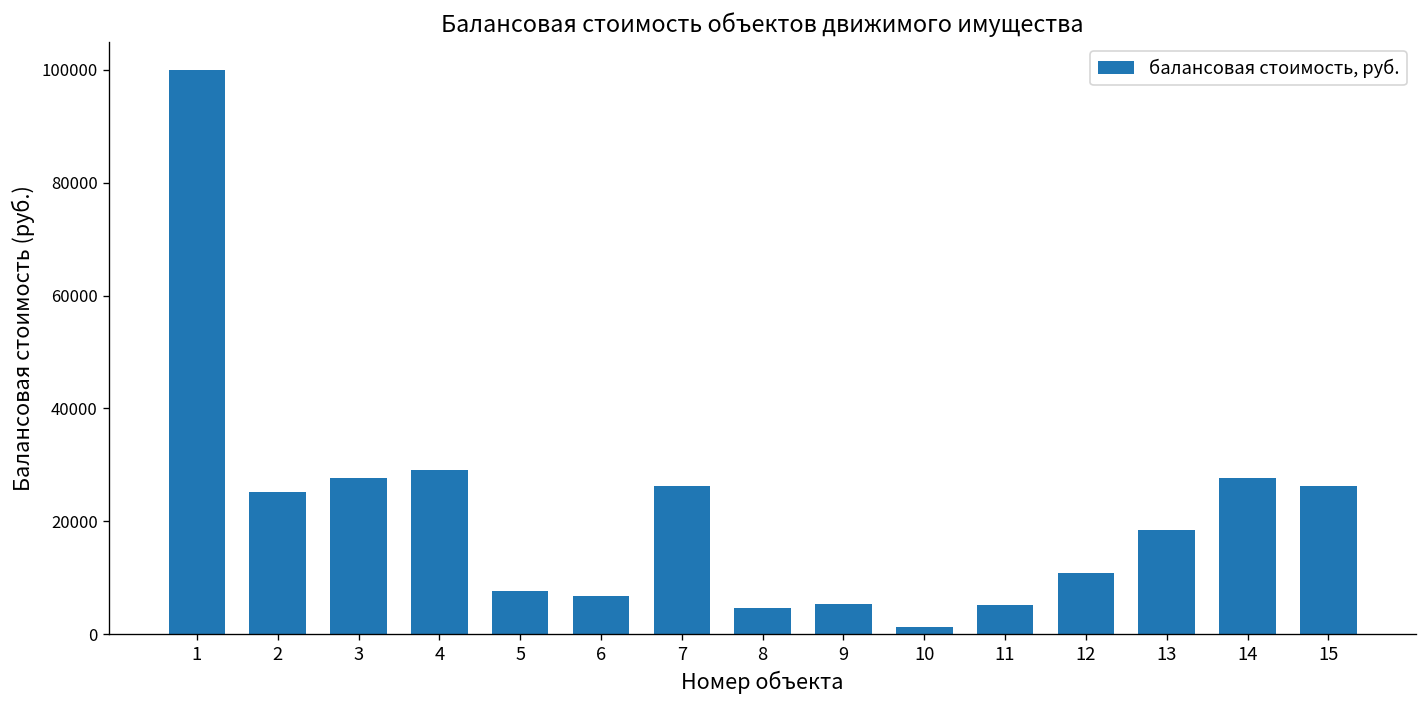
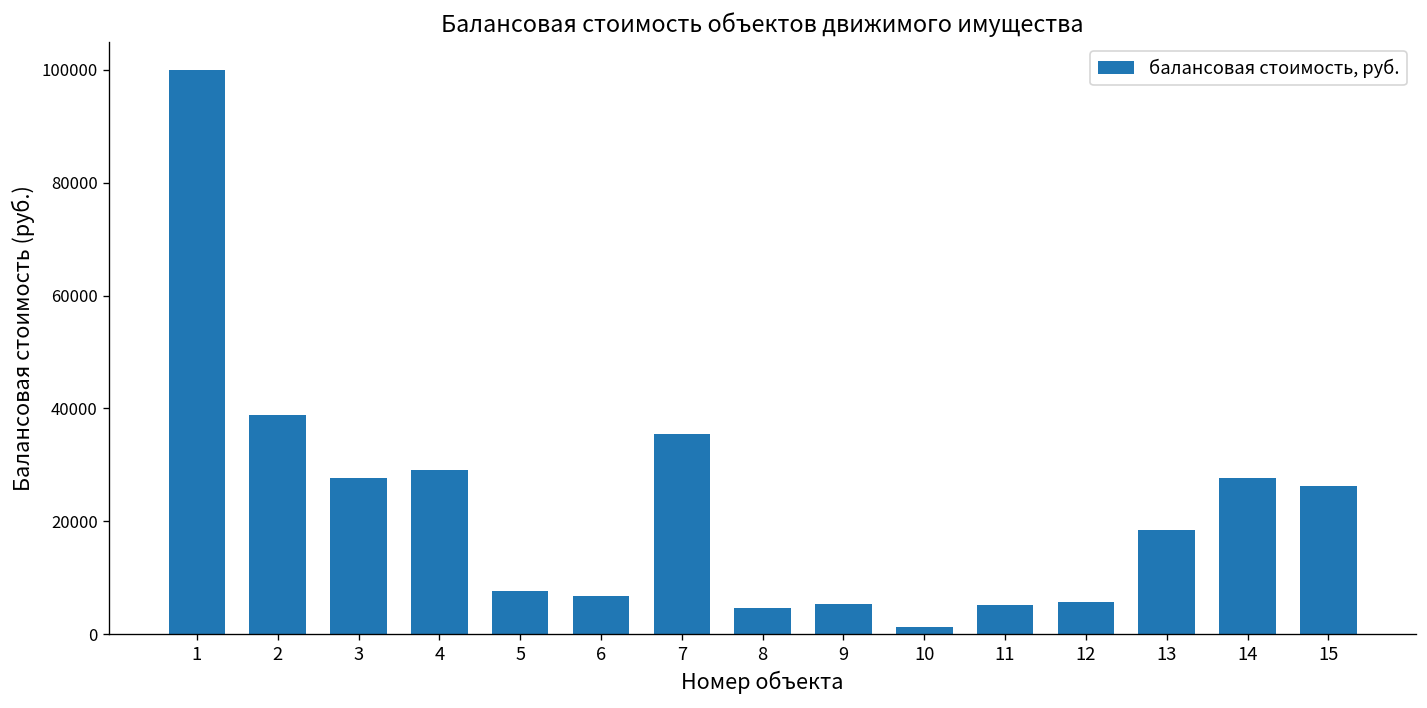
  {
    "1": 100000,
-   "2": 25000,
+   "2": 39000,
    "3": 28000,
    "4": 29000,
    "5": 8000,
    "6": 7000,
-   "7": 26000,
+   "7": 35000,
    "8": 5000,
    "9": 5000,
    "10": 1000,
    "11": 5000,
-   "12": 11000,
+   "12": 6000,
    "13": 18000,
    "14": 28000,
    "15": 26000
  }
